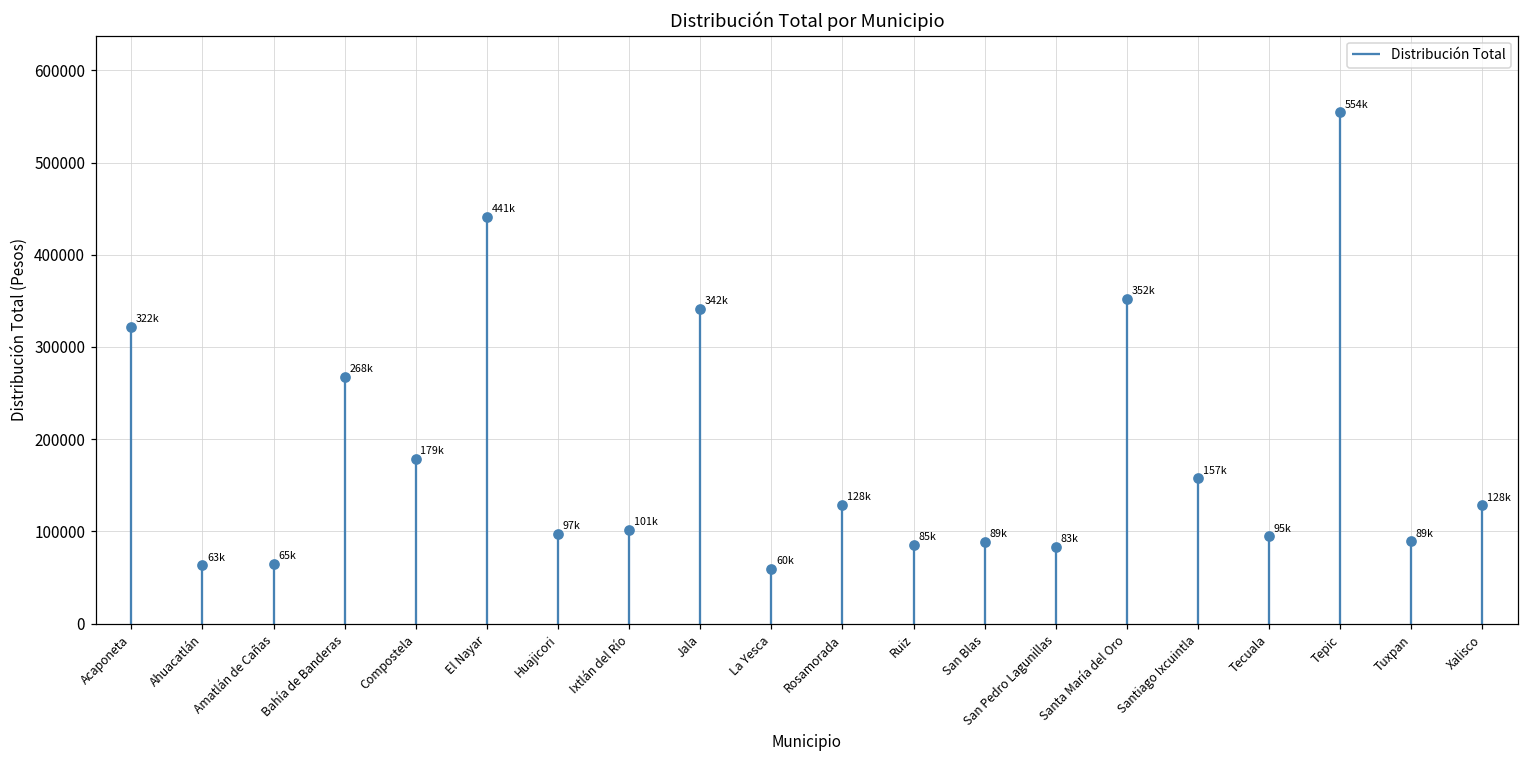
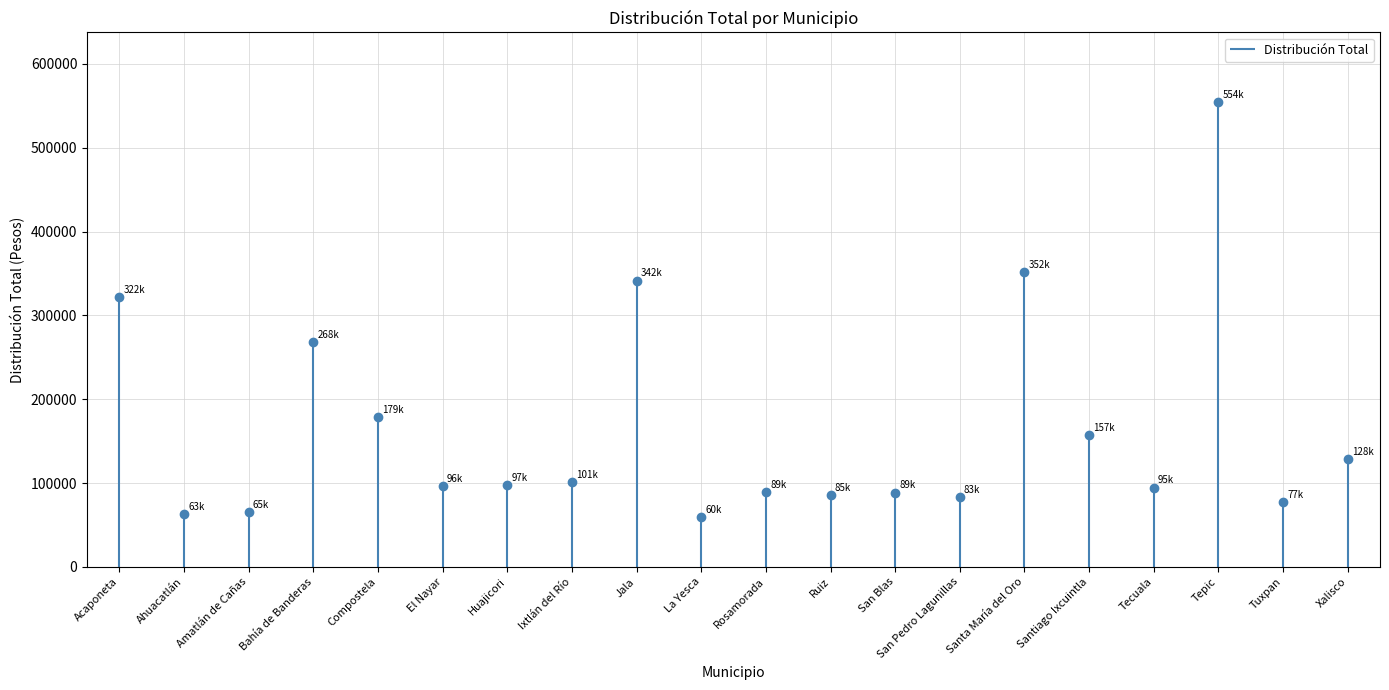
  {
    "Acaponeta": "322k",
    "Ahuacatlán": "63k",
    "Amatlán de Cañas": "65k",
    "Bahía de Banderas": "268k",
    "Compostela": "179k",
-   "El Nayar": "441k",
+   "El Nayar": "96k",
    "Huajicori": "97k",
    "Ixtlán del Río": "101k",
    "Jala": "342k",
    "La Yesca": "60k",
-   "Rosamorada": "128k",
+   "Rosamorada": "89k",
    "Ruiz": "85k",
    "San Blas": "89k",
    "San Pedro Lagunillas": "83k",
    "Santa María del Oro": "352k",
    "Santiago Ixcuintla": "157k",
    "Tecuala": "95k",
    "Tepic": "554k",
-   "Tuxpan": "89k",
+   "Tuxpan": "77k",
    "Xalisco": "128k"
  }
